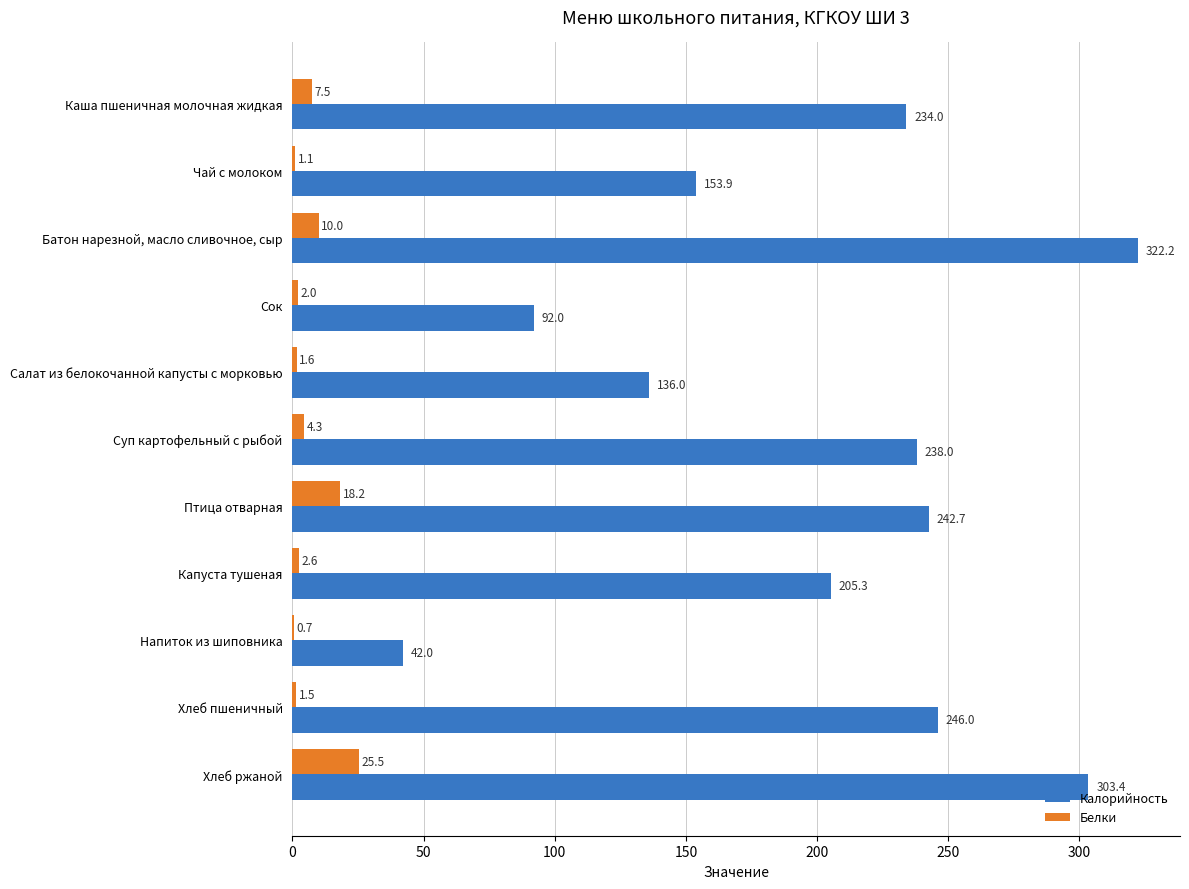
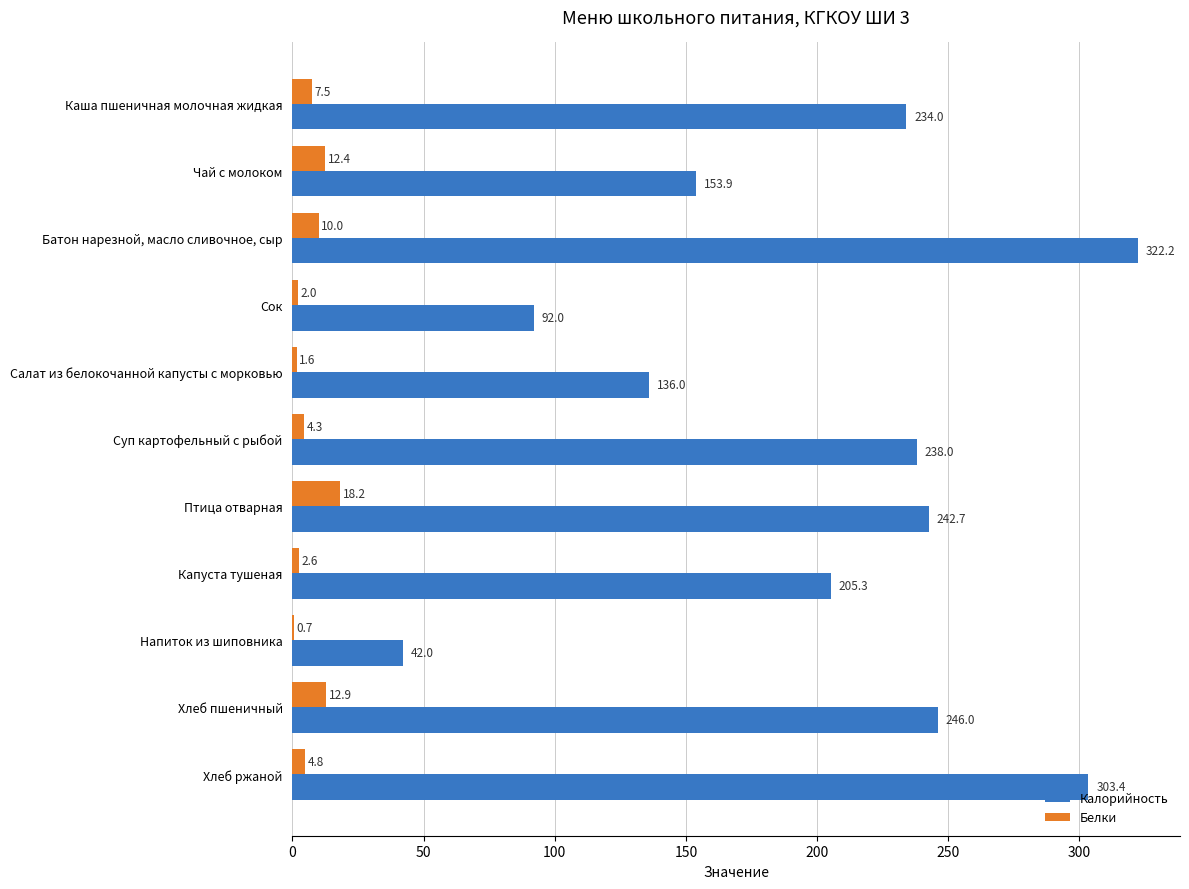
  {
    "Калорийность": {
      "Каша пшеничная молочная жидкая": 234.0,
      "Чай с молоком": 153.9,
      "Батон нарезной, масло сливочное, сыр": 322.2,
      "Сок": 92.0,
      "Салат из белокочанной капусты с морковью": 136.0,
      "Суп картофельный с рыбой": 238.0,
      "Птица отварная": 242.7,
      "Капуста тушеная": 205.3,
      "Напиток из шиповника": 42.0,
      "Хлеб пшеничный": 246.0,
      "Хлеб ржаной": 303.4
    },
    "Белки": {
      "Каша пшеничная молочная жидкая": 7.5,
-     "Чай с молоком": 1.1,
+     "Чай с молоком": 12.4,
      "Батон нарезной, масло сливочное, сыр": 10.0,
      "Сок": 2.0,
      "Салат из белокочанной капусты с морковью": 1.6,
      "Суп картофельный с рыбой": 4.3,
      "Птица отварная": 18.2,
      "Капуста тушеная": 2.6,
      "Напиток из шиповника": 0.7,
-     "Хлеб пшеничный": 1.5,
-     "Хлеб ржаной": 25.5
+     "Хлеб пшеничный": 12.9,
+     "Хлеб ржаной": 4.8
    }
  }
